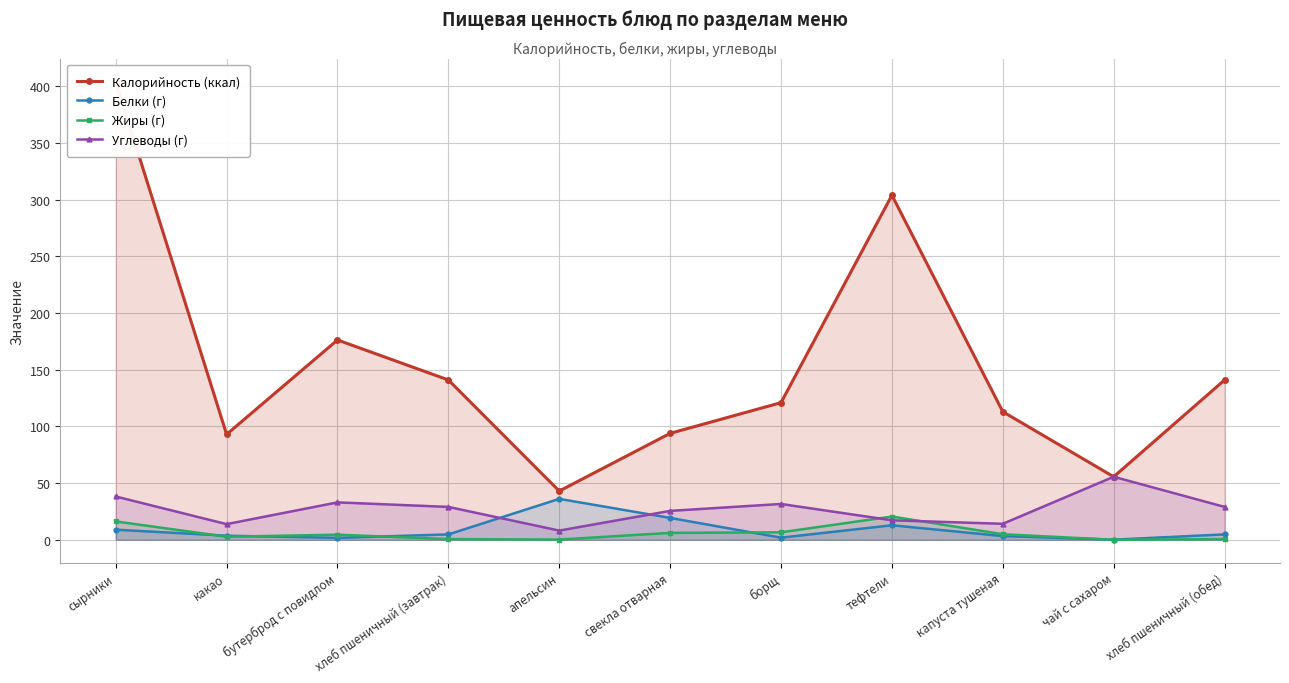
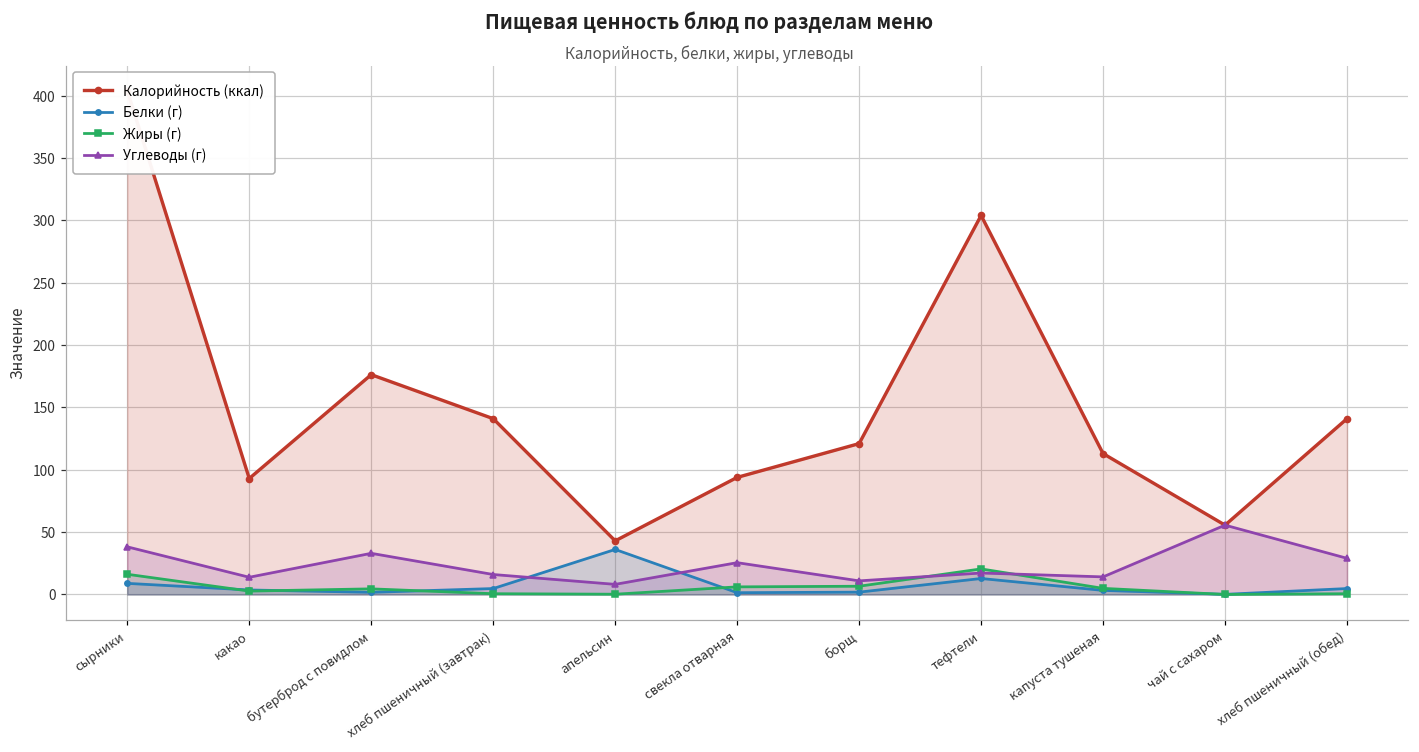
  {
    "Калорийность (ккал)": {
      "какао": 93,
      "бутерброд с повидлом": 176,
      "хлеб пшеничный (завтрак)": 141,
      "апельсин": 43,
      "свекла отварная": 94,
      "борщ": 121,
      "тефтели": 304,
      "капуста тушеная": 113,
      "хлеб пшеничный (обед)": 141
    },
    "Белки (г)": {
      "сырники": 9,
      "бутерброд с повидлом": 2,
      "хлеб пшеничный (завтрак)": 5,
      "апельсин": 36,
-     "свекла отварная": 19,
+     "свекла отварная": 1,
      "борщ": 2,
      "тефтели": 13,
      "хлеб пшеничный (обед)": 5
    },
    "Жиры (г)": {
      "сырники": 16,
      "бутерброд с повидлом": 5,
      "хлеб пшеничный (завтрак)": 1,
      "апельсин": 0,
      "свекла отварная": 6,
      "борщ": 7,
      "тефтели": 21,
      "хлеб пшеничный (обед)": 1
    },
    "Углеводы (г)": {
      "сырники": 38,
      "какао": 14,
      "бутерброд с повидлом": 33,
-     "хлеб пшеничный (завтрак)": 29,
+     "хлеб пшеничный (завтрак)": 16,
      "апельсин": 8,
      "свекла отварная": 26,
-     "борщ": 32,
+     "борщ": 11,
      "тефтели": 17,
      "капуста тушеная": 14,
      "хлеб пшеничный (обед)": 29
    }
  }
